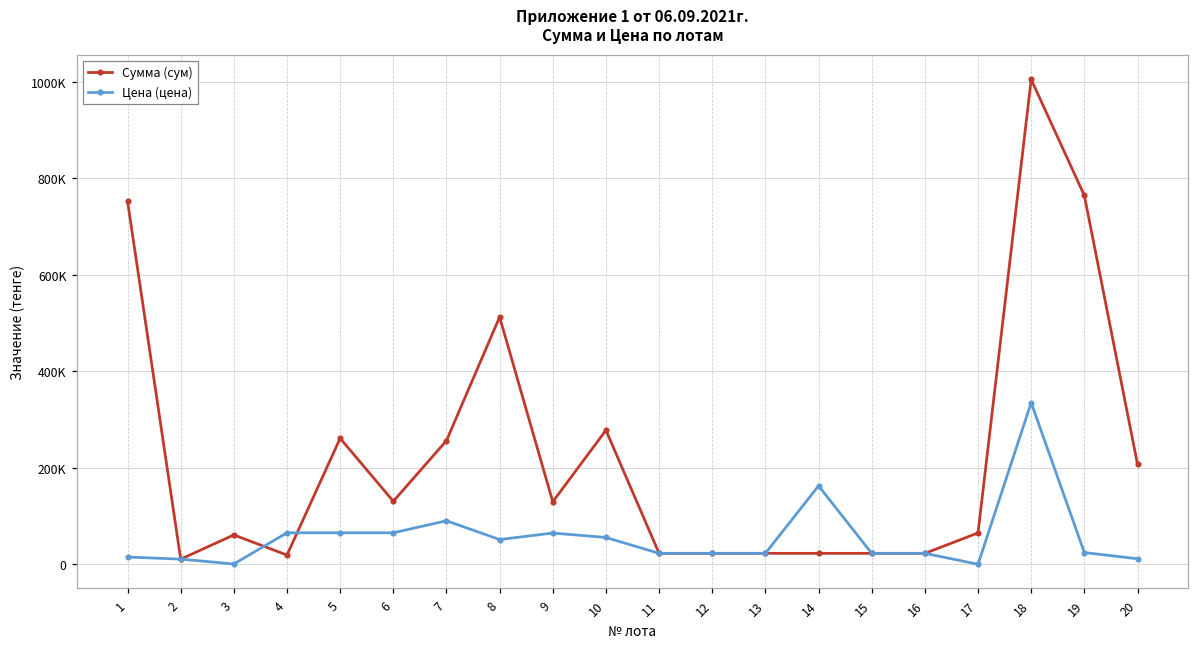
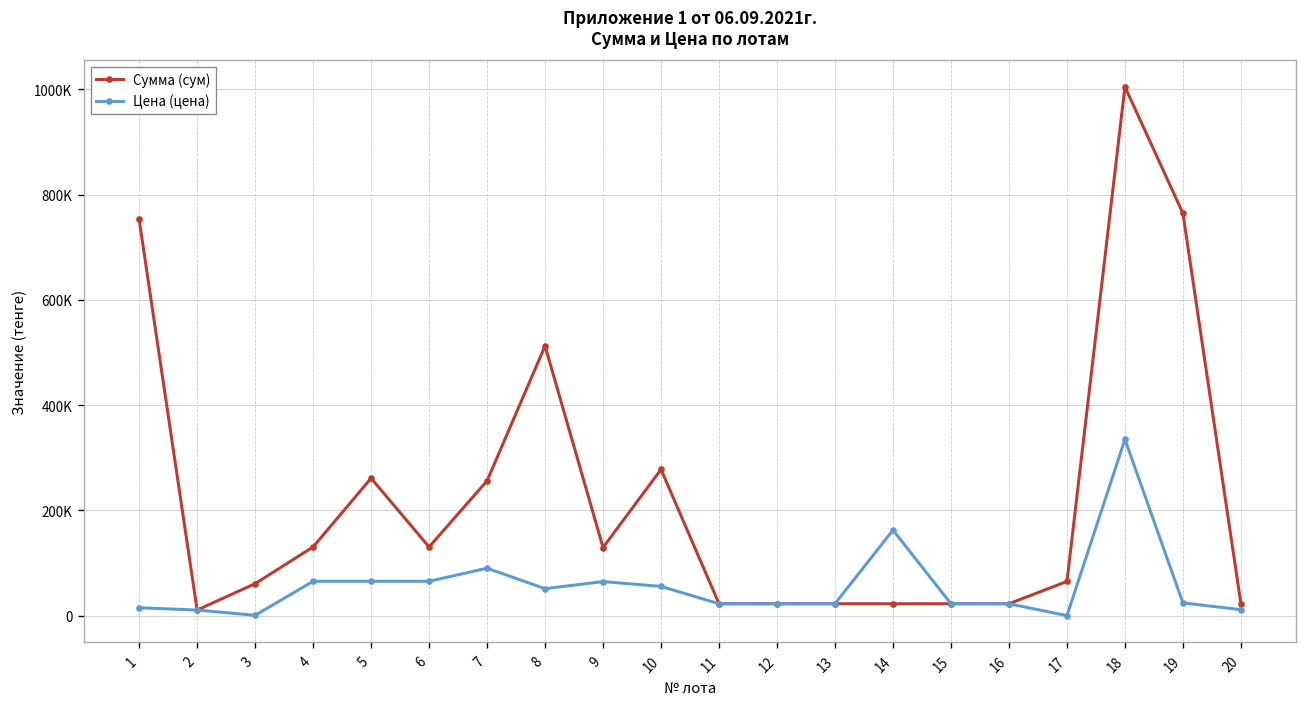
  {
    "Сумма (сум)": {
      "1": 750000,
      "3": 60000,
-     "4": 20000,
+     "4": 130000,
      "5": 260000,
      "6": 130000,
      "7": 260000,
      "8": 510000,
      "9": 130000,
      "10": 280000,
      "14": 20000,
      "17": 60000,
      "18": 1010000,
      "19": 760000,
-     "20": 210000
+     "20": 20000
    },
    "Цена (цена)": {
      "1": 20000,
      "3": 0,
      "4": 70000,
      "5": 70000,
      "6": 70000,
      "7": 90000,
      "8": 50000,
      "9": 60000,
      "10": 60000,
      "14": 160000,
      "17": 0,
      "18": 340000,
      "19": 20000,
      "20": 10000
    }
  }
